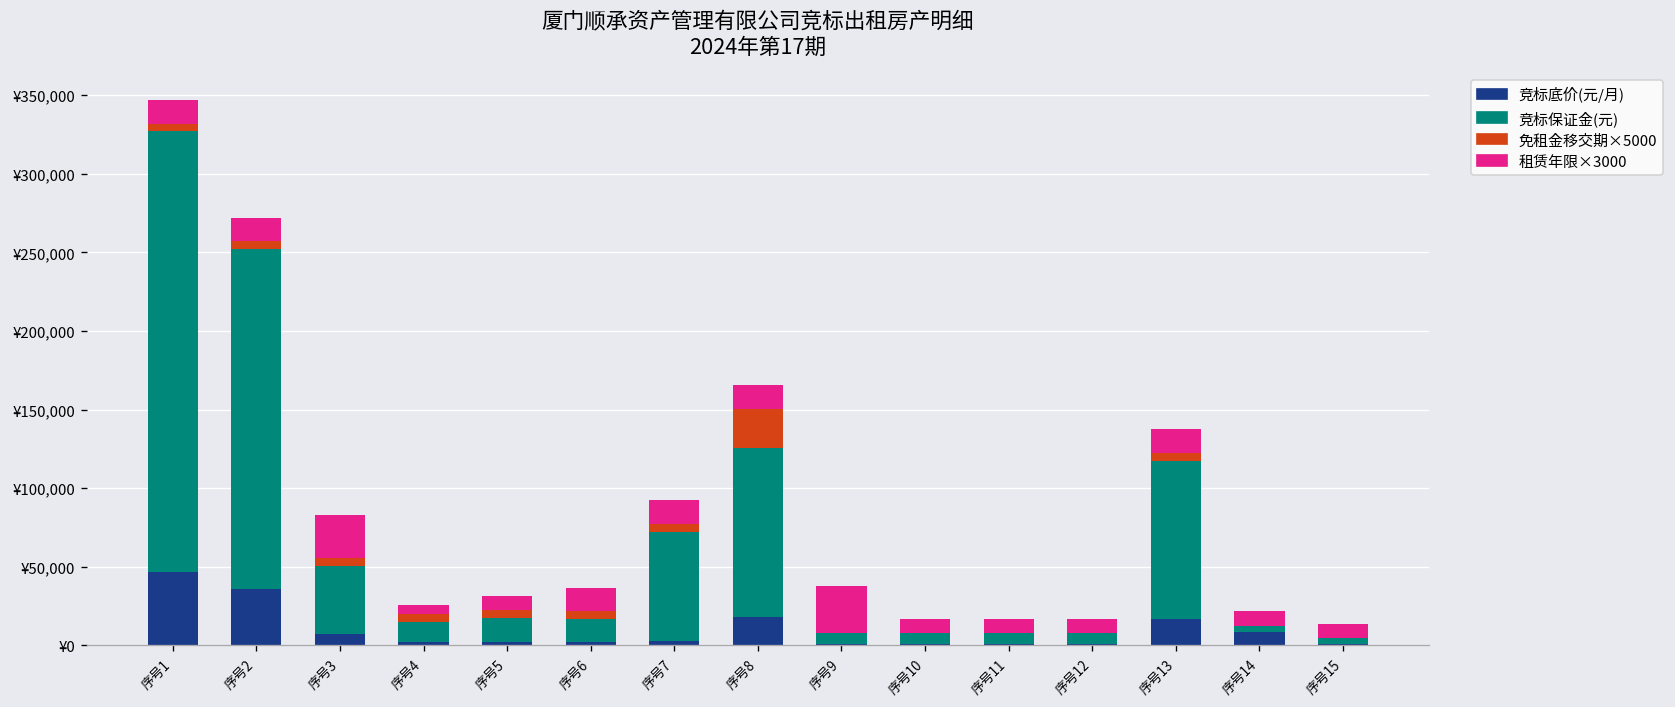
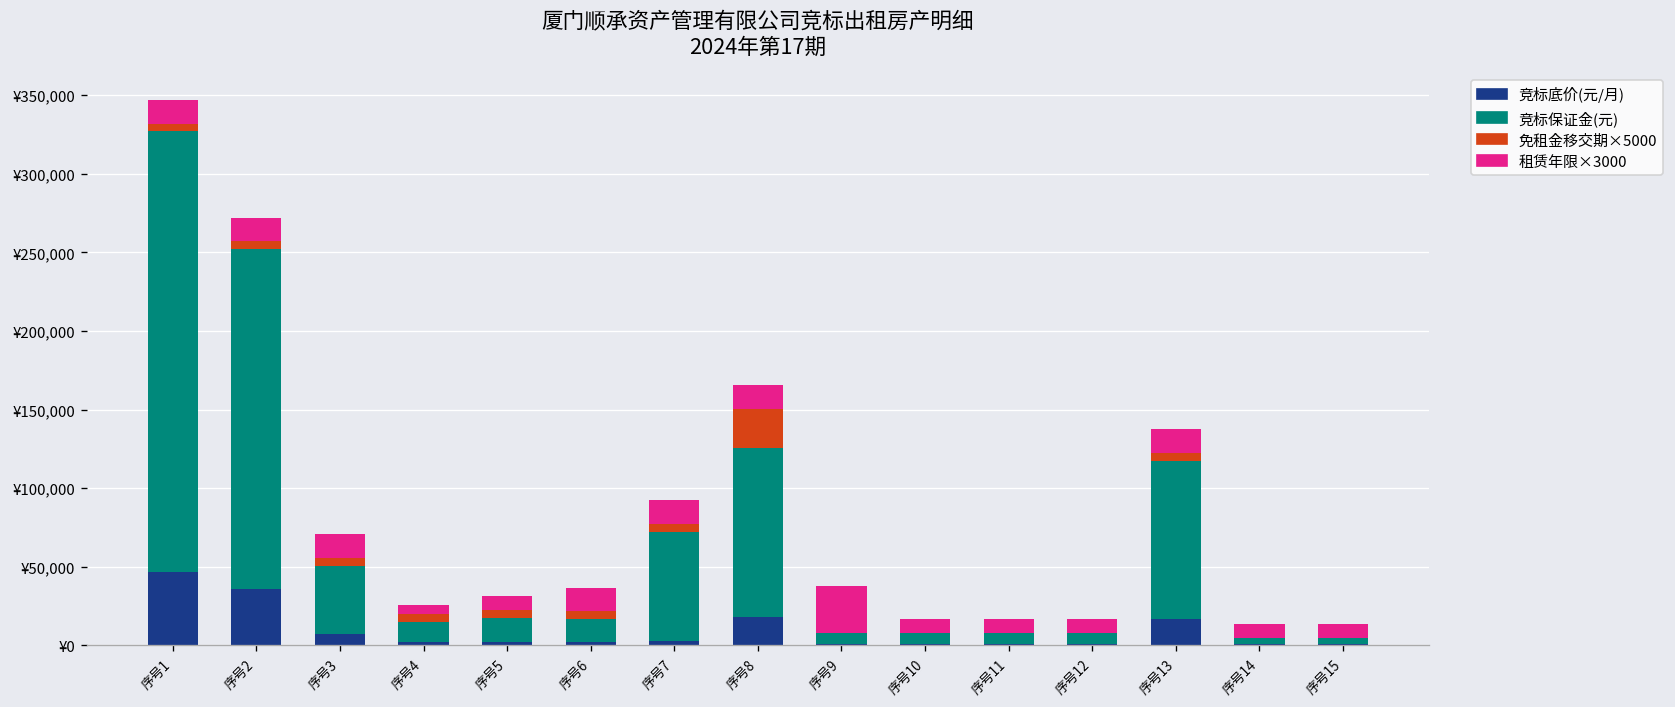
  {
    "竞标底价(元/月)": {
      "序号1": "¥47,000",
      "序号2": "¥36,000",
      "序号3": "¥7,000",
      "序号4": "¥2,000",
      "序号5": "¥3,000",
      "序号6": "¥2,000",
      "序号7": "¥3,000",
      "序号8": "¥18,000",
      "序号13": "¥17,000",
-     "序号14": "¥8,000"
+     "序号14": "¥1,000"
    },
    "竞标保证金(元)": {
      "序号1": "¥280,000",
      "序号2": "¥216,000",
      "序号3": "¥43,000",
      "序号4": "¥13,000",
      "序号5": "¥15,000",
      "序号6": "¥14,000",
      "序号7": "¥70,000",
      "序号8": "¥108,000",
      "序号9": "¥7,000",
      "序号10": "¥7,000",
      "序号11": "¥7,000",
      "序号12": "¥7,000",
      "序号13": "¥101,000",
      "序号14": "¥4,000",
      "序号15": "¥4,000"
    },
    "免租金移交期×5000": {
      "序号1": "¥5,000",
      "序号2": "¥5,000",
      "序号3": "¥5,000",
      "序号4": "¥5,000",
      "序号5": "¥5,000",
      "序号6": "¥5,000",
      "序号7": "¥5,000",
      "序号8": "¥25,000",
      "序号9": "¥0",
      "序号10": "¥0",
      "序号11": "¥0",
      "序号12": "¥0",
      "序号13": "¥5,000",
      "序号14": "¥0",
      "序号15": "¥0"
    },
    "租赁年限×3000": {
      "序号1": "¥15,000",
      "序号2": "¥15,000",
-     "序号3": "¥27,000",
+     "序号3": "¥15,000",
      "序号4": "¥6,000",
      "序号5": "¥9,000",
      "序号6": "¥15,000",
      "序号7": "¥15,000",
      "序号8": "¥15,000",
      "序号9": "¥30,000",
      "序号10": "¥9,000",
      "序号11": "¥9,000",
      "序号12": "¥9,000",
      "序号13": "¥15,000",
      "序号14": "¥9,000",
      "序号15": "¥9,000"
    }
  }
